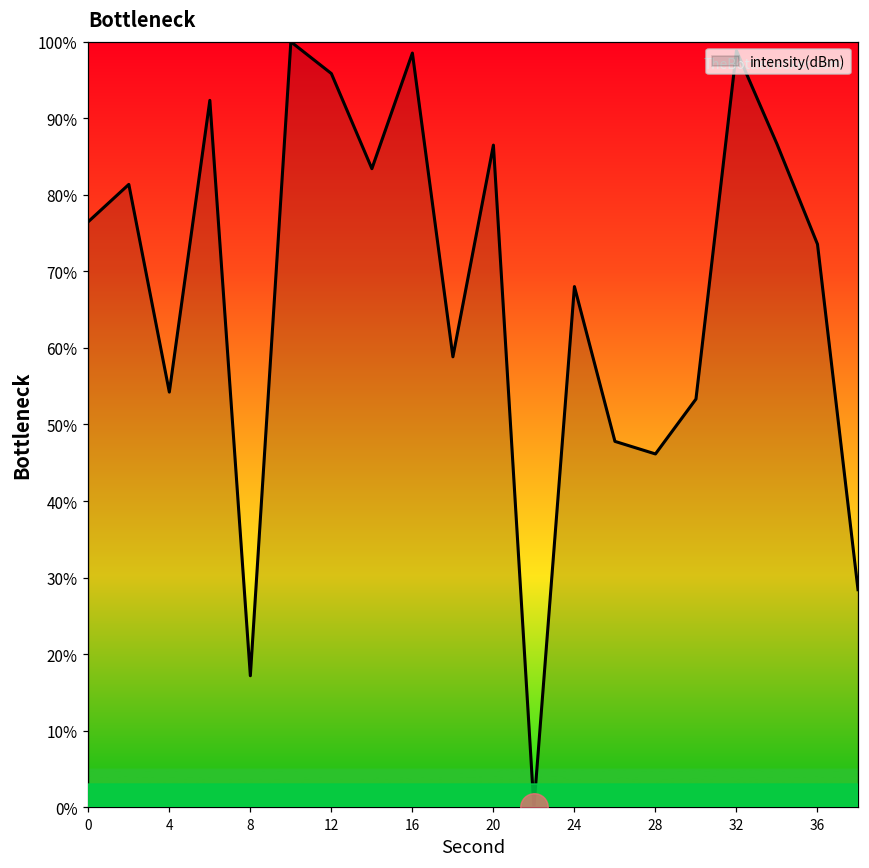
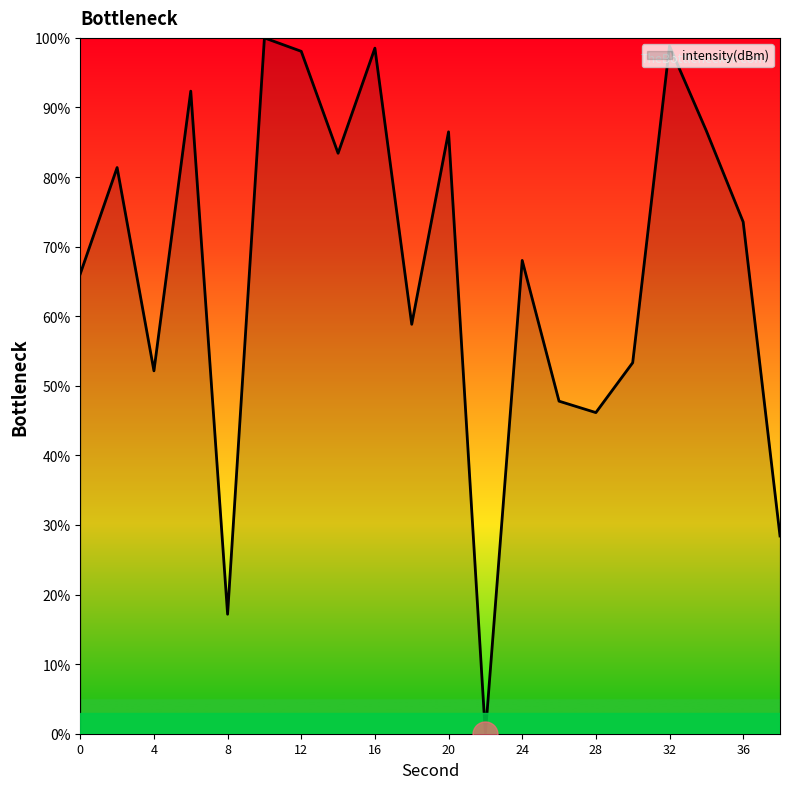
  {
    "intensity(dBm)": {
-     "0": "77%",
-     "4": "54%",
+     "0": "66%",
+     "4": "52%",
      "8": "17%",
-     "12": "96%",
+     "12": "98%",
      "16": "99%",
      "20": "86%",
      "24": "68%",
      "28": "46%",
      "36": "74%"
    }
  }
